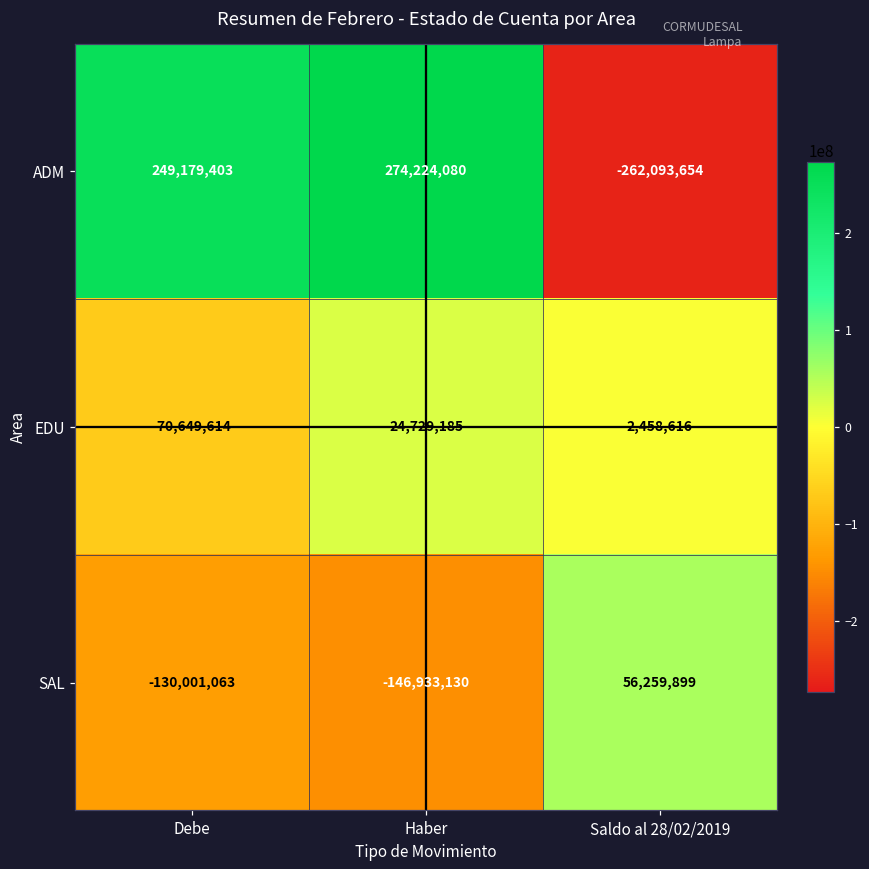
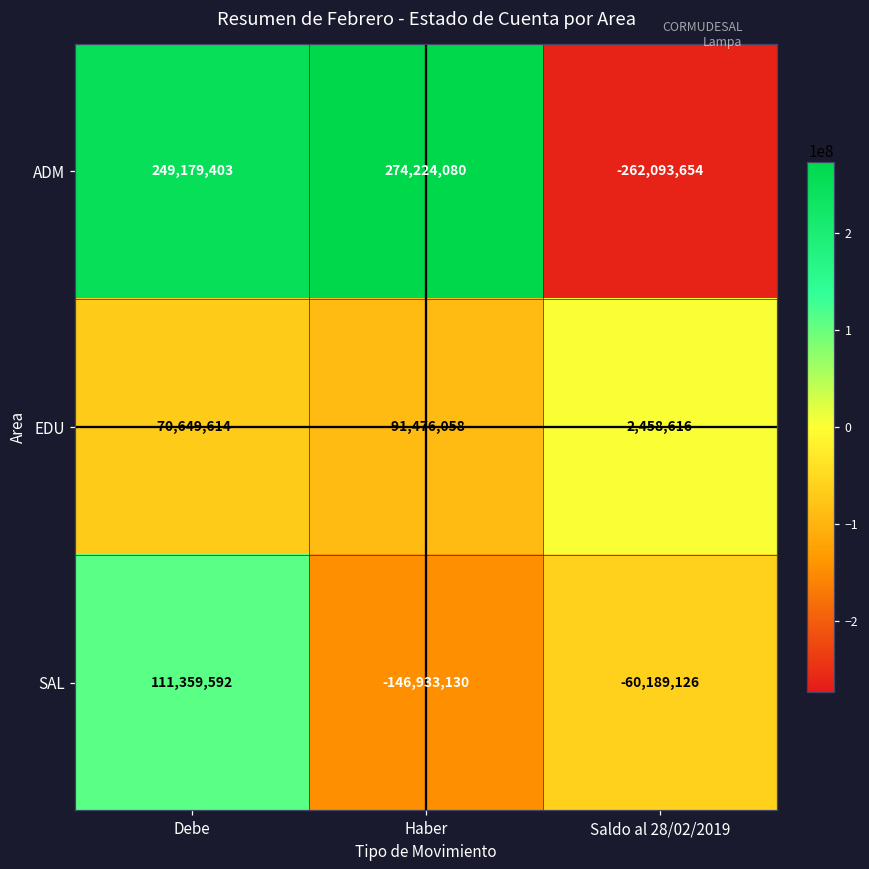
  {
    "ADM": {
      "Debe": "249,179,403",
      "Haber": "274,224,080",
      "Saldo al 28/02/2019": "-262,093,654"
    },
    "EDU": {
      "Debe": "-70,649,614",
-     "Haber": "24,729,185",
+     "Haber": "-91,476,058",
      "Saldo al 28/02/2019": "2,458,616"
    },
    "SAL": {
-     "Debe": "-130,001,063",
+     "Debe": "111,359,592",
      "Haber": "-146,933,130",
-     "Saldo al 28/02/2019": "56,259,899"
+     "Saldo al 28/02/2019": "-60,189,126"
    }
  }
